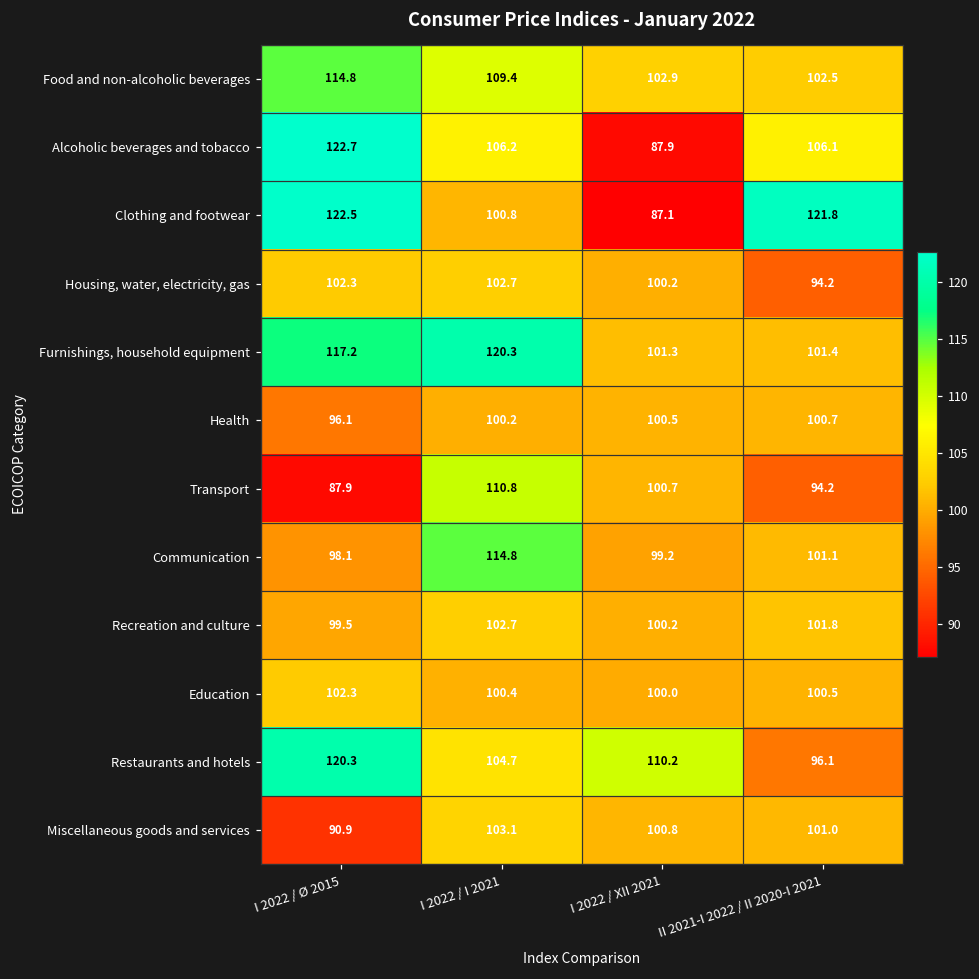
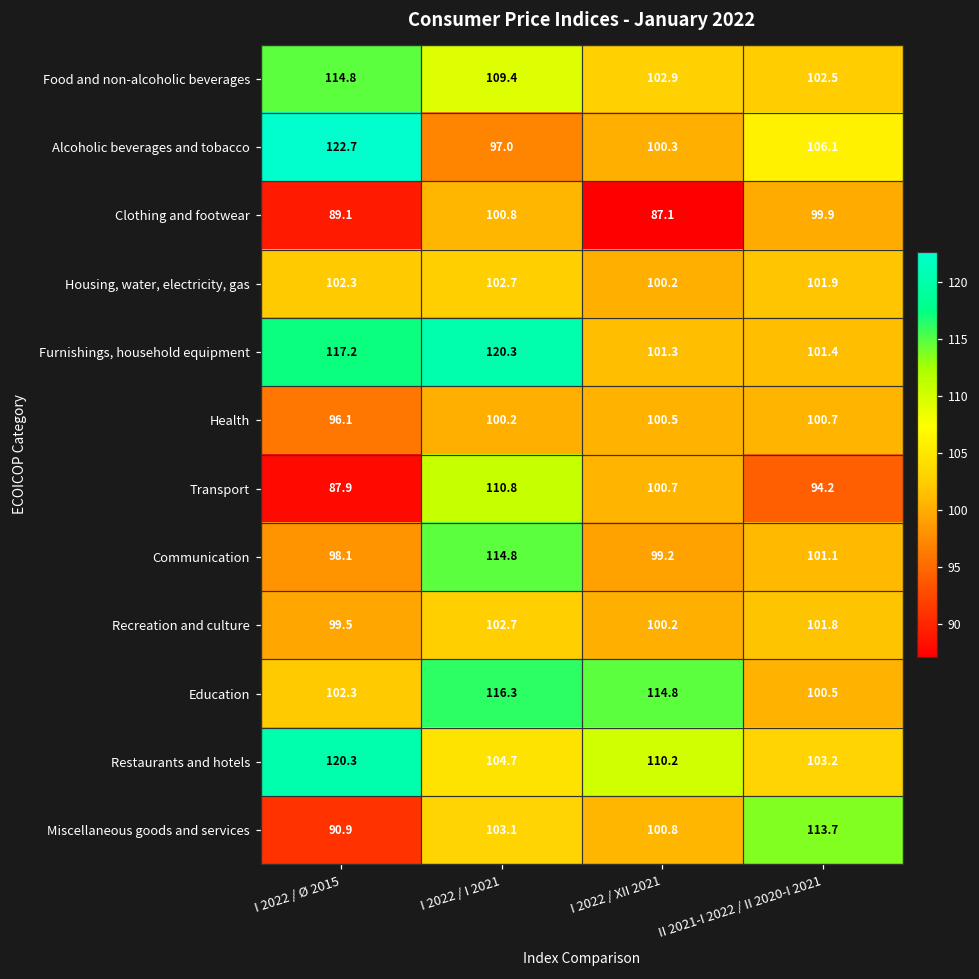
  {
    "Food and non-alcoholic beverages": {
      "I 2022 / Ø 2015": 114.8,
      "I 2022 / I 2021": 109.4,
      "I 2022 / XII 2021": 102.9,
      "II 2021-I 2022 / II 2020-I 2021": 102.5
    },
    "Alcoholic beverages and tobacco": {
      "I 2022 / Ø 2015": 122.7,
-     "I 2022 / I 2021": 106.2,
-     "I 2022 / XII 2021": 87.9,
+     "I 2022 / I 2021": 97.0,
+     "I 2022 / XII 2021": 100.3,
      "II 2021-I 2022 / II 2020-I 2021": 106.1
    },
    "Clothing and footwear": {
-     "I 2022 / Ø 2015": 122.5,
+     "I 2022 / Ø 2015": 89.1,
      "I 2022 / I 2021": 100.8,
      "I 2022 / XII 2021": 87.1,
-     "II 2021-I 2022 / II 2020-I 2021": 121.8
+     "II 2021-I 2022 / II 2020-I 2021": 99.9
    },
    "Housing, water, electricity, gas": {
      "I 2022 / Ø 2015": 102.3,
      "I 2022 / I 2021": 102.7,
      "I 2022 / XII 2021": 100.2,
-     "II 2021-I 2022 / II 2020-I 2021": 94.2
+     "II 2021-I 2022 / II 2020-I 2021": 101.9
    },
    "Furnishings, household equipment": {
      "I 2022 / Ø 2015": 117.2,
      "I 2022 / I 2021": 120.3,
      "I 2022 / XII 2021": 101.3,
      "II 2021-I 2022 / II 2020-I 2021": 101.4
    },
    "Health": {
      "I 2022 / Ø 2015": 96.1,
      "I 2022 / I 2021": 100.2,
      "I 2022 / XII 2021": 100.5,
      "II 2021-I 2022 / II 2020-I 2021": 100.7
    },
    "Transport": {
      "I 2022 / Ø 2015": 87.9,
      "I 2022 / I 2021": 110.8,
      "I 2022 / XII 2021": 100.7,
      "II 2021-I 2022 / II 2020-I 2021": 94.2
    },
    "Communication": {
      "I 2022 / Ø 2015": 98.1,
      "I 2022 / I 2021": 114.8,
      "I 2022 / XII 2021": 99.2,
      "II 2021-I 2022 / II 2020-I 2021": 101.1
    },
    "Recreation and culture": {
      "I 2022 / Ø 2015": 99.5,
      "I 2022 / I 2021": 102.7,
      "I 2022 / XII 2021": 100.2,
      "II 2021-I 2022 / II 2020-I 2021": 101.8
    },
    "Education": {
      "I 2022 / Ø 2015": 102.3,
-     "I 2022 / I 2021": 100.4,
-     "I 2022 / XII 2021": 100.0,
+     "I 2022 / I 2021": 116.3,
+     "I 2022 / XII 2021": 114.8,
      "II 2021-I 2022 / II 2020-I 2021": 100.5
    },
    "Restaurants and hotels": {
      "I 2022 / Ø 2015": 120.3,
      "I 2022 / I 2021": 104.7,
      "I 2022 / XII 2021": 110.2,
-     "II 2021-I 2022 / II 2020-I 2021": 96.1
+     "II 2021-I 2022 / II 2020-I 2021": 103.2
    },
    "Miscellaneous goods and services": {
      "I 2022 / Ø 2015": 90.9,
      "I 2022 / I 2021": 103.1,
      "I 2022 / XII 2021": 100.8,
-     "II 2021-I 2022 / II 2020-I 2021": 101.0
+     "II 2021-I 2022 / II 2020-I 2021": 113.7
    }
  }
